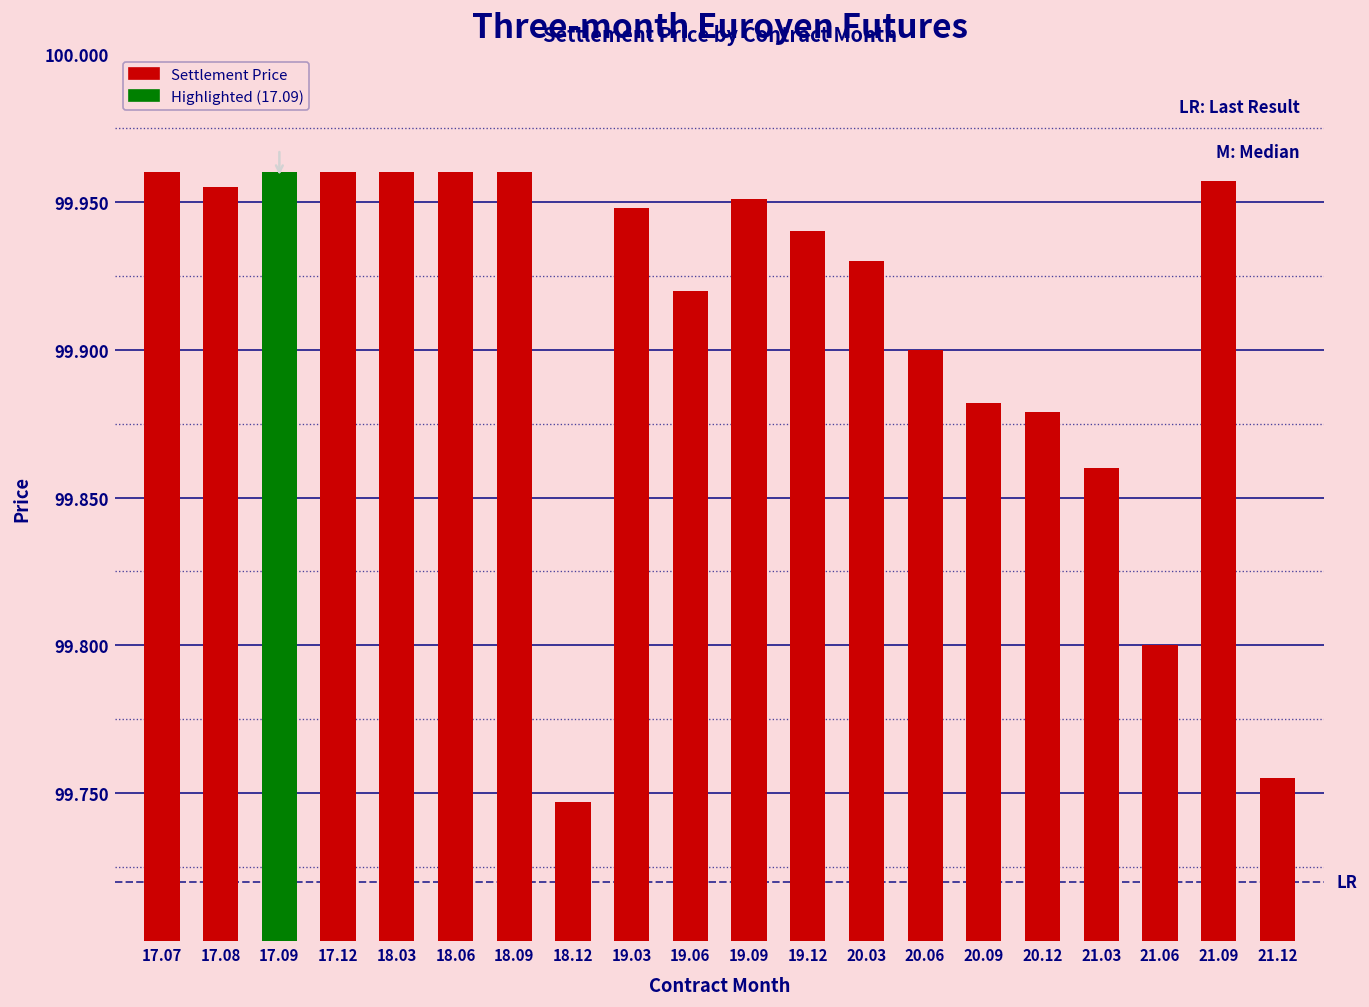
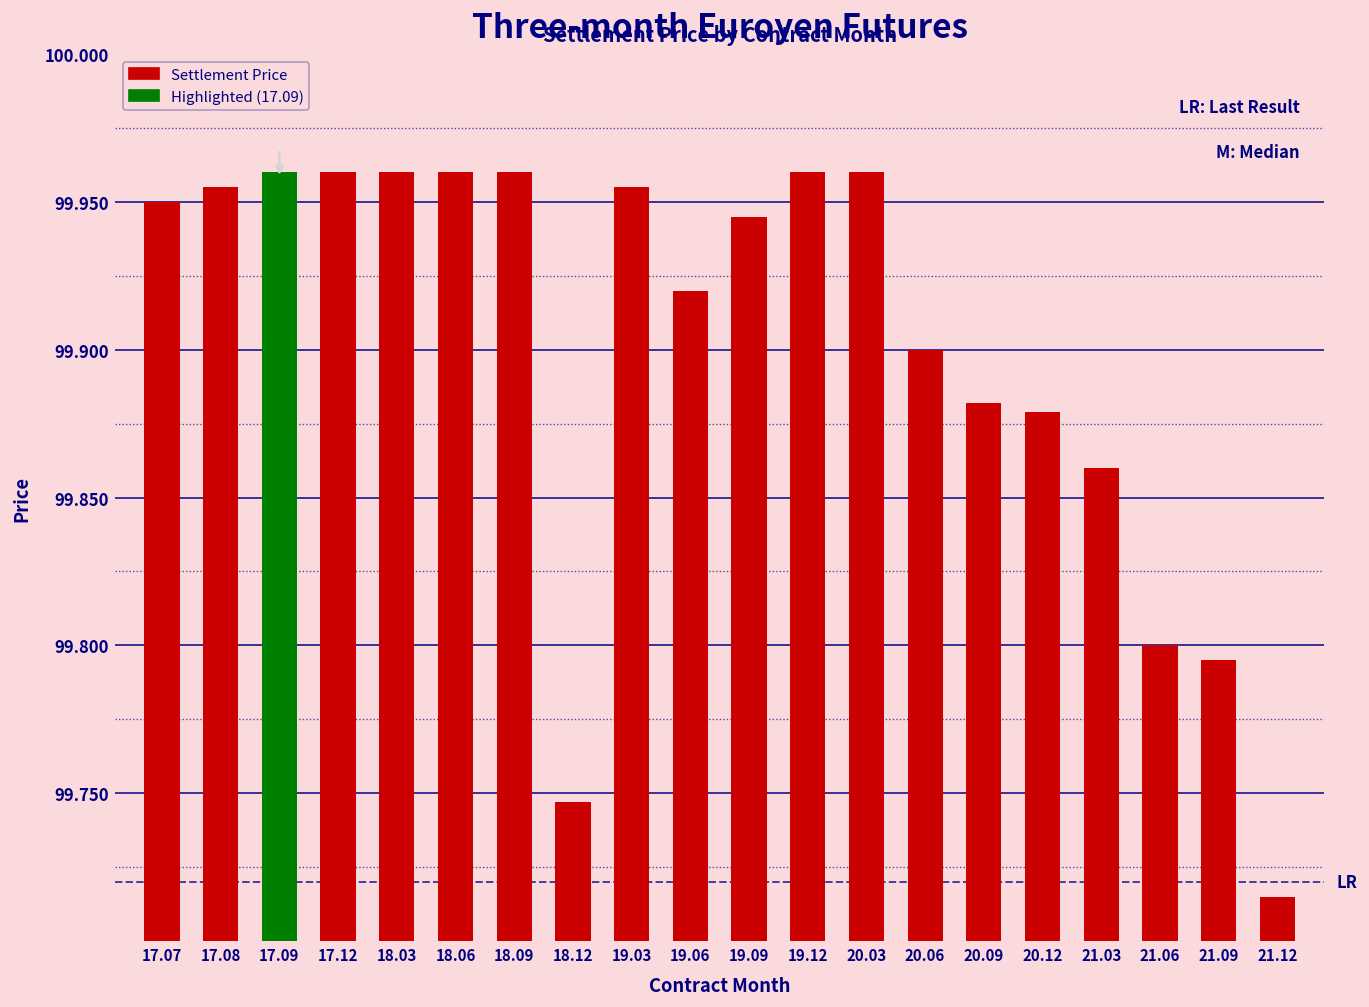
  {
-   "17.07": 99.96,
+   "17.07": 99.95,
    "17.08": 99.955,
    "17.09": 99.960,
    "17.12": 99.960,
    "18.03": 99.960,
    "18.06": 99.960,
    "18.09": 99.960,
    "18.12": 99.747,
-   "19.03": 99.948,
+   "19.03": 99.955,
    "19.06": 99.920,
-   "19.09": 99.951,
-   "19.12": 99.94,
-   "20.03": 99.93,
+   "19.09": 99.945,
+   "19.12": 99.96,
+   "20.03": 99.96,
    "20.06": 99.900,
    "20.09": 99.882,
    "20.12": 99.879,
    "21.03": 99.860,
    "21.06": 99.800,
-   "21.09": 99.957,
-   "21.12": 99.755
+   "21.09": 99.795,
+   "21.12": 99.715
  }
